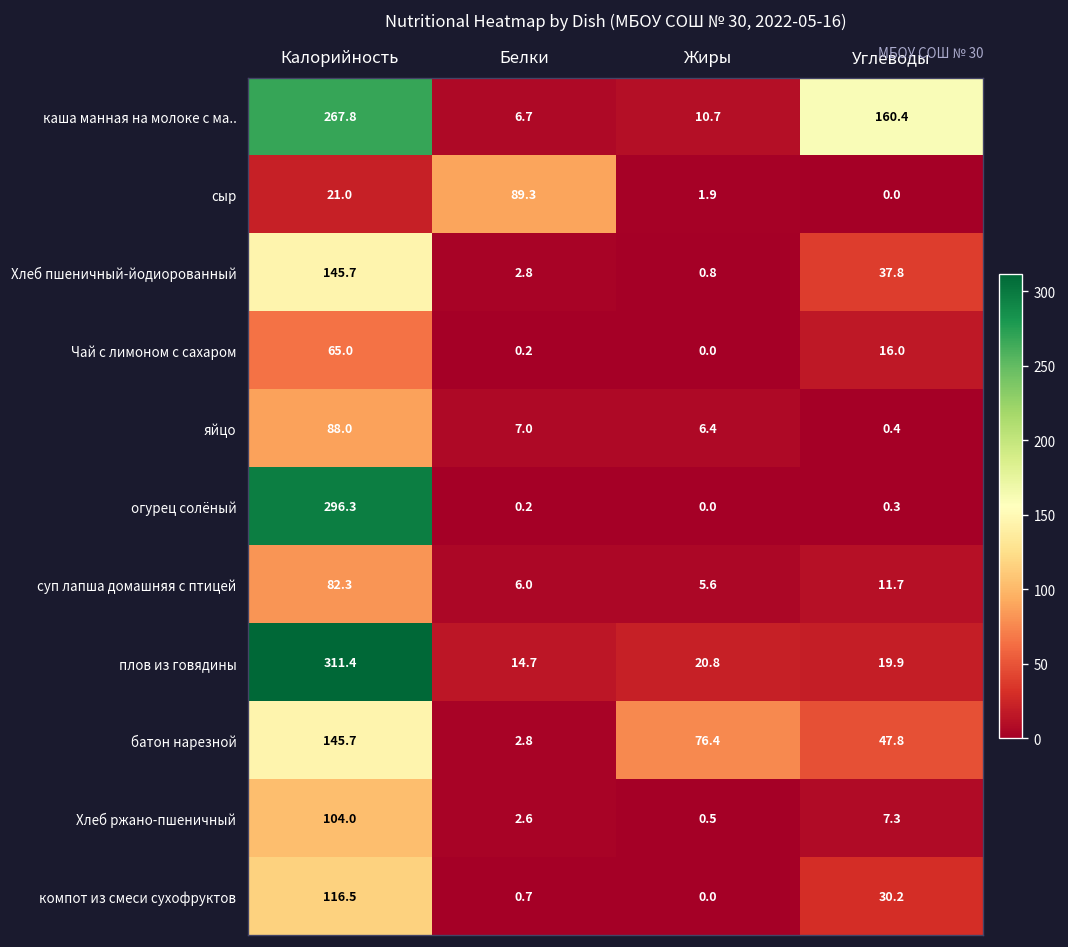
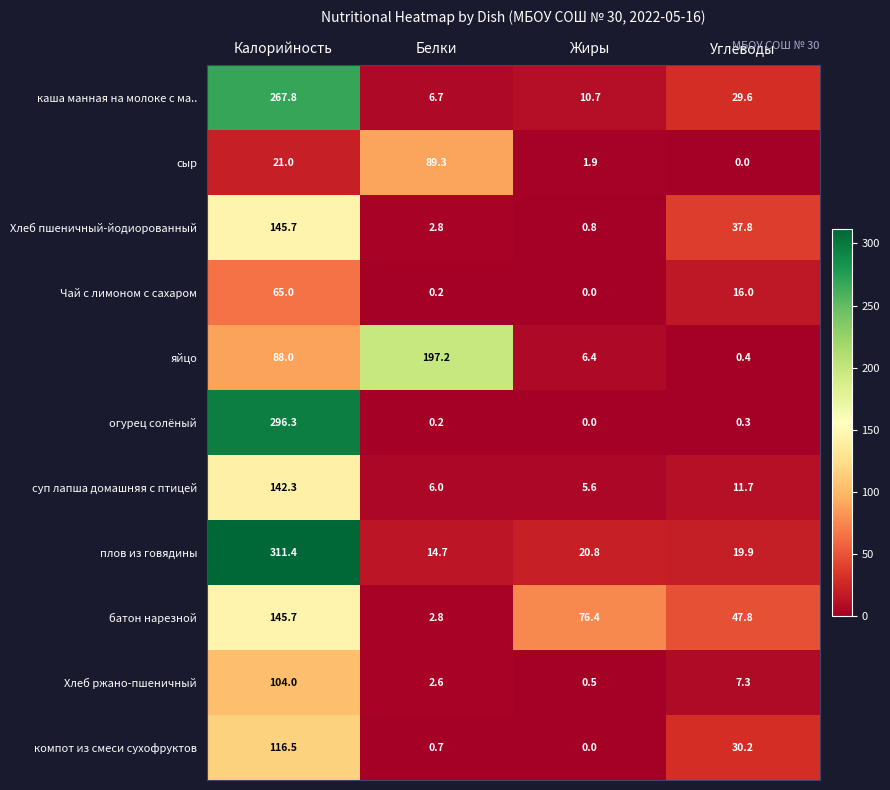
  {
    "каша манная на молоке с ма..": {
      "Калорийность": 267.8,
      "Белки": 6.7,
      "Жиры": 10.7,
-     "Углеводы": 160.4
+     "Углеводы": 29.6
    },
    "сыр": {
      "Калорийность": 21.0,
      "Белки": 89.3,
      "Жиры": 1.9,
      "Углеводы": 0.0
    },
    "Хлеб пшеничный-йодиорованный": {
      "Калорийность": 145.7,
      "Белки": 2.8,
      "Жиры": 0.8,
      "Углеводы": 37.8
    },
    "Чай с лимоном с сахаром": {
      "Калорийность": 65.0,
      "Белки": 0.2,
      "Жиры": 0.0,
      "Углеводы": 16.0
    },
    "яйцо": {
      "Калорийность": 88.0,
-     "Белки": 7.0,
+     "Белки": 197.2,
      "Жиры": 6.4,
      "Углеводы": 0.4
    },
    "огурец солёный": {
      "Калорийность": 296.3,
      "Белки": 0.2,
      "Жиры": 0.0,
      "Углеводы": 0.3
    },
    "суп лапша домашняя с птицей": {
-     "Калорийность": 82.3,
+     "Калорийность": 142.3,
      "Белки": 6.0,
      "Жиры": 5.6,
      "Углеводы": 11.7
    },
    "плов из говядины": {
      "Калорийность": 311.4,
      "Белки": 14.7,
      "Жиры": 20.8,
      "Углеводы": 19.9
    },
    "батон нарезной": {
      "Калорийность": 145.7,
      "Белки": 2.8,
      "Жиры": 76.4,
      "Углеводы": 47.8
    },
    "Хлеб ржано-пшеничный": {
      "Калорийность": 104.0,
      "Белки": 2.6,
      "Жиры": 0.5,
      "Углеводы": 7.3
    },
    "компот из смеси сухофруктов": {
      "Калорийность": 116.5,
      "Белки": 0.7,
      "Жиры": 0.0,
      "Углеводы": 30.2
    }
  }
